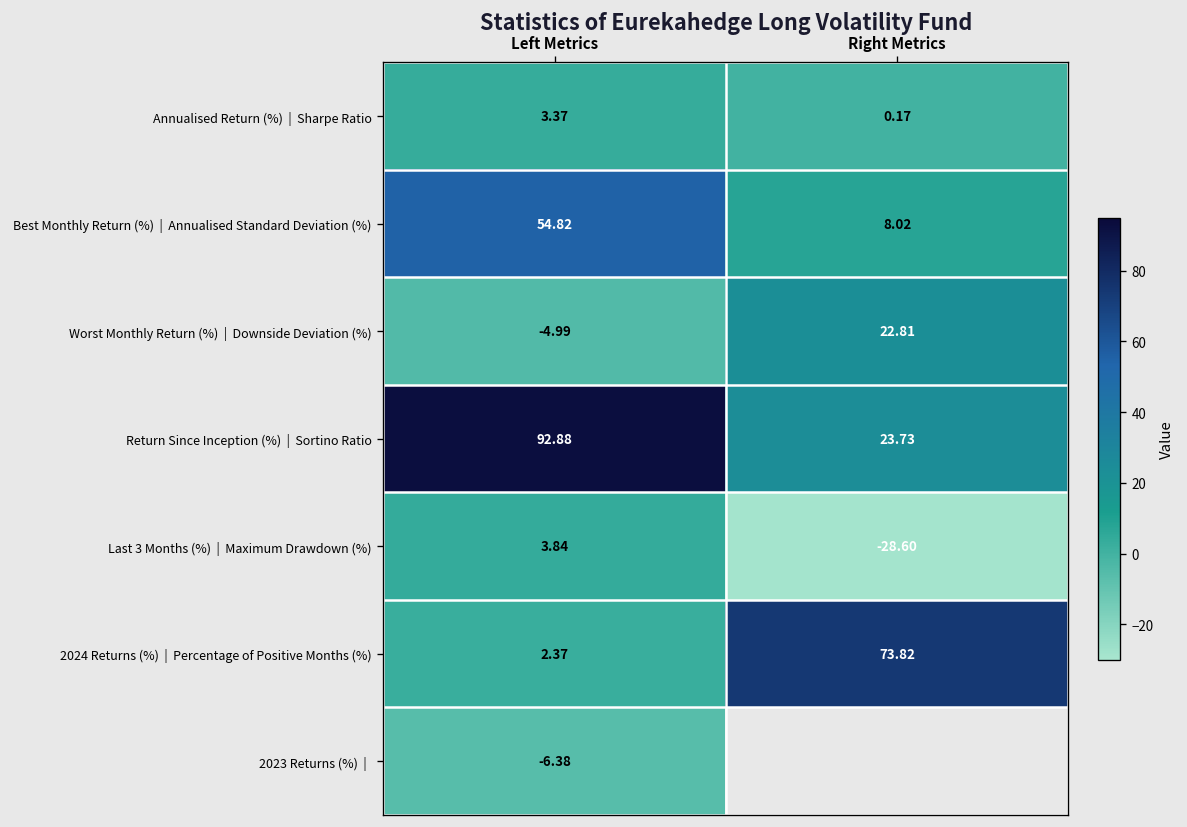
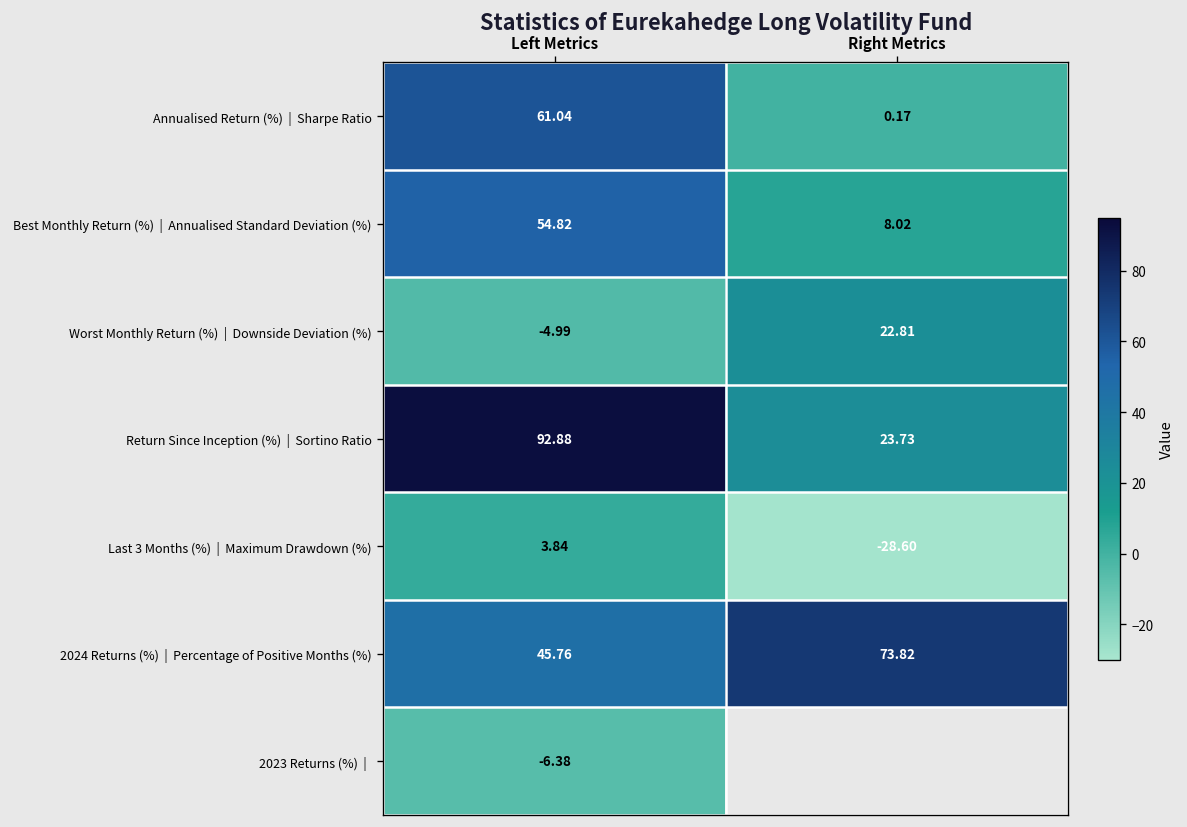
  {
    "Annualised Return (%) | Sharpe Ratio": {
-     "Left Metrics": 3.37,
+     "Left Metrics": 61.04,
      "Right Metrics": 0.17
    },
    "Best Monthly Return (%) | Annualised Standard Deviation (%)": {
      "Left Metrics": 54.82,
      "Right Metrics": 8.02
    },
    "Worst Monthly Return (%) | Downside Deviation (%)": {
      "Left Metrics": -4.99,
      "Right Metrics": 22.81
    },
    "Return Since Inception (%) | Sortino Ratio": {
      "Left Metrics": 92.88,
      "Right Metrics": 23.73
    },
    "Last 3 Months (%) | Maximum Drawdown (%)": {
      "Left Metrics": 3.84,
      "Right Metrics": -28.60
    },
    "2024 Returns (%) | Percentage of Positive Months (%)": {
-     "Left Metrics": 2.37,
+     "Left Metrics": 45.76,
      "Right Metrics": 73.82
    },
    "2023 Returns (%) |": {
      "Left Metrics": -6.38
    }
  }
